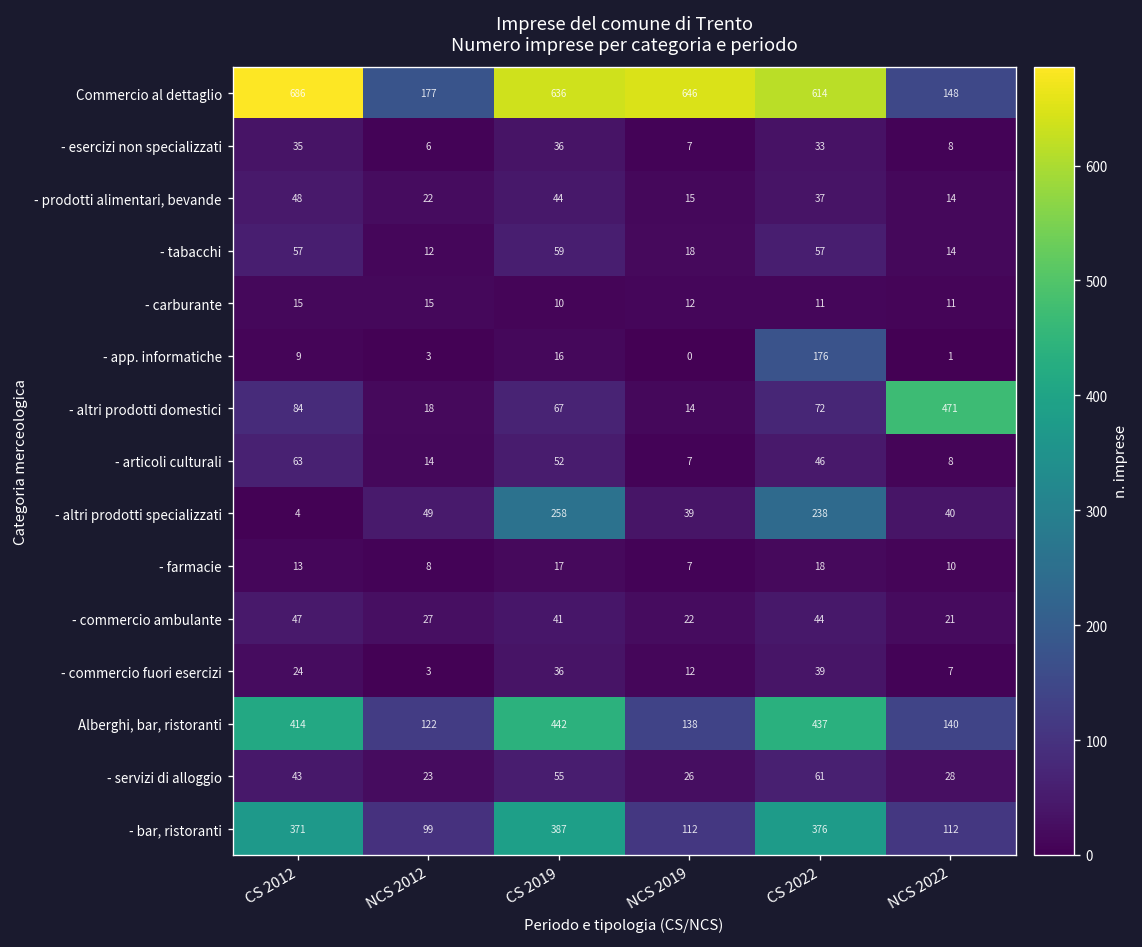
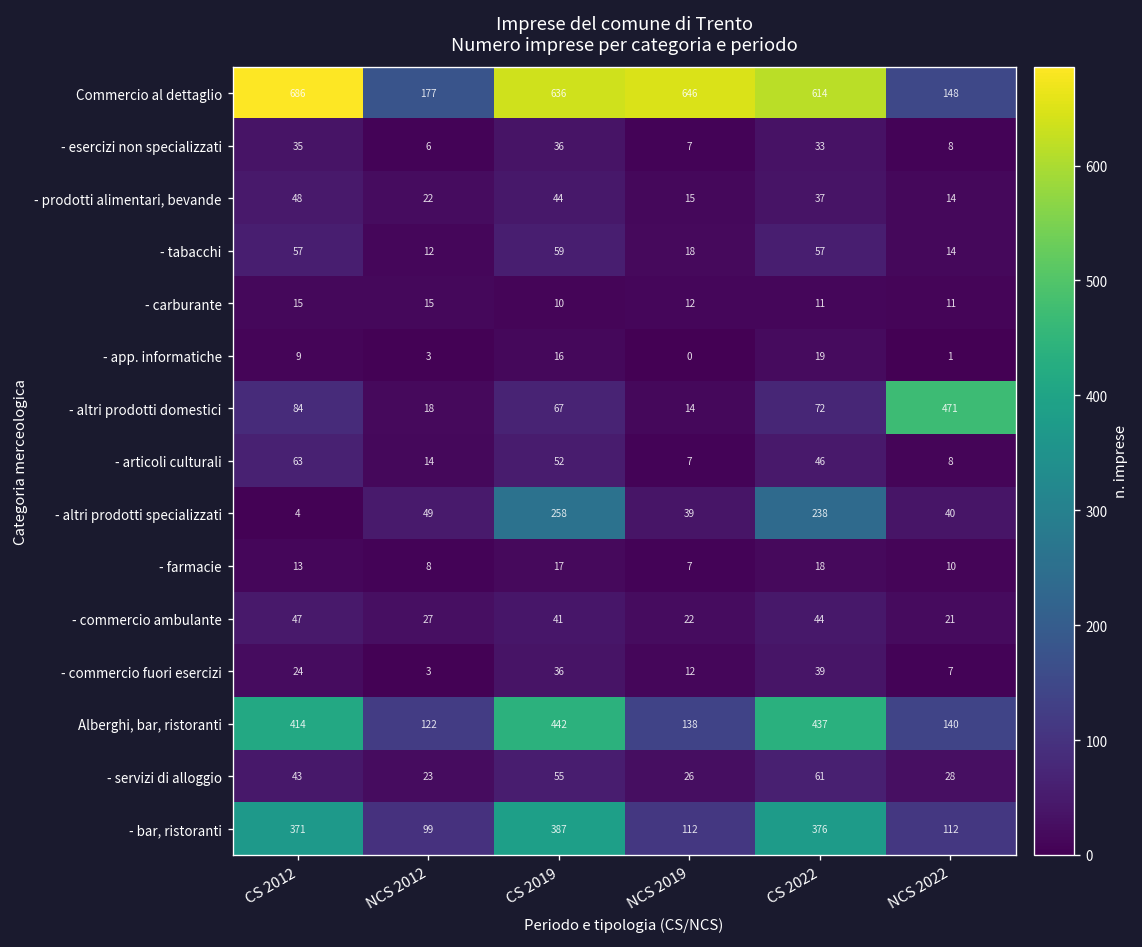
  {
    "Commercio al dettaglio": {
      "CS 2012": 686,
      "NCS 2012": 177,
      "CS 2019": 636,
      "NCS 2019": 646,
      "CS 2022": 614,
      "NCS 2022": 148
    },
    "- esercizi non specializzati": {
      "CS 2012": 35,
      "NCS 2012": 6,
      "CS 2019": 36,
      "NCS 2019": 7,
      "CS 2022": 33,
      "NCS 2022": 8
    },
    "- prodotti alimentari, bevande": {
      "CS 2012": 48,
      "NCS 2012": 22,
      "CS 2019": 44,
      "NCS 2019": 15,
      "CS 2022": 37,
      "NCS 2022": 14
    },
    "- tabacchi": {
      "CS 2012": 57,
      "NCS 2012": 12,
      "CS 2019": 59,
      "NCS 2019": 18,
      "CS 2022": 57,
      "NCS 2022": 14
    },
    "- carburante": {
      "CS 2012": 15,
      "NCS 2012": 15,
      "CS 2019": 10,
      "NCS 2019": 12,
      "CS 2022": 11,
      "NCS 2022": 11
    },
    "- app. informatiche": {
      "CS 2012": 9,
      "NCS 2012": 3,
      "CS 2019": 16,
      "NCS 2019": 0,
-     "CS 2022": 176,
+     "CS 2022": 19,
      "NCS 2022": 1
    },
    "- altri prodotti domestici": {
      "CS 2012": 84,
      "NCS 2012": 18,
      "CS 2019": 67,
      "NCS 2019": 14,
      "CS 2022": 72,
      "NCS 2022": 471
    },
    "- articoli culturali": {
      "CS 2012": 63,
      "NCS 2012": 14,
      "CS 2019": 52,
      "NCS 2019": 7,
      "CS 2022": 46,
      "NCS 2022": 8
    },
    "- altri prodotti specializzati": {
      "CS 2012": 4,
      "NCS 2012": 49,
      "CS 2019": 258,
      "NCS 2019": 39,
      "CS 2022": 238,
      "NCS 2022": 40
    },
    "- farmacie": {
      "CS 2012": 13,
      "NCS 2012": 8,
      "CS 2019": 17,
      "NCS 2019": 7,
      "CS 2022": 18,
      "NCS 2022": 10
    },
    "- commercio ambulante": {
      "CS 2012": 47,
      "NCS 2012": 27,
      "CS 2019": 41,
      "NCS 2019": 22,
      "CS 2022": 44,
      "NCS 2022": 21
    },
    "- commercio fuori esercizi": {
      "CS 2012": 24,
      "NCS 2012": 3,
      "CS 2019": 36,
      "NCS 2019": 12,
      "CS 2022": 39,
      "NCS 2022": 7
    },
    "Alberghi, bar, ristoranti": {
      "CS 2012": 414,
      "NCS 2012": 122,
      "CS 2019": 442,
      "NCS 2019": 138,
      "CS 2022": 437,
      "NCS 2022": 140
    },
    "- servizi di alloggio": {
      "CS 2012": 43,
      "NCS 2012": 23,
      "CS 2019": 55,
      "NCS 2019": 26,
      "CS 2022": 61,
      "NCS 2022": 28
    },
    "- bar, ristoranti": {
      "CS 2012": 371,
      "NCS 2012": 99,
      "CS 2019": 387,
      "NCS 2019": 112,
      "CS 2022": 376,
      "NCS 2022": 112
    }
  }
